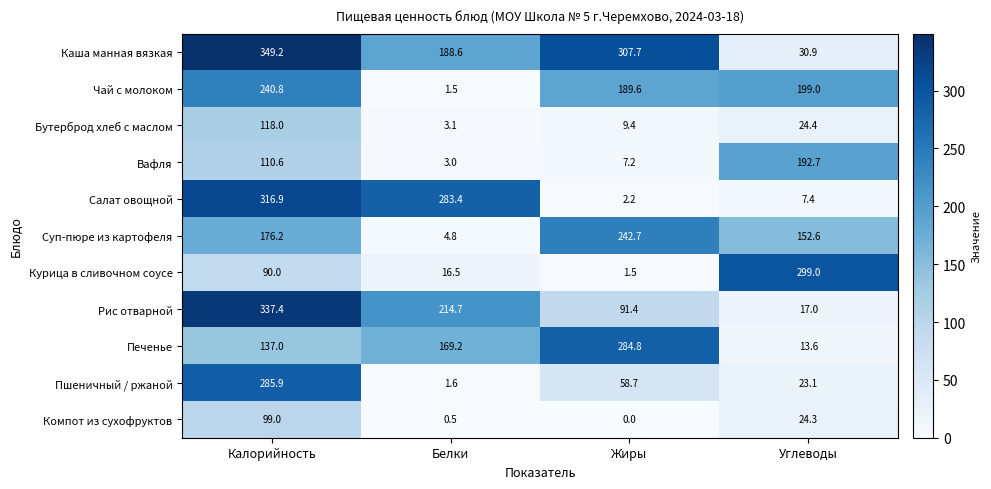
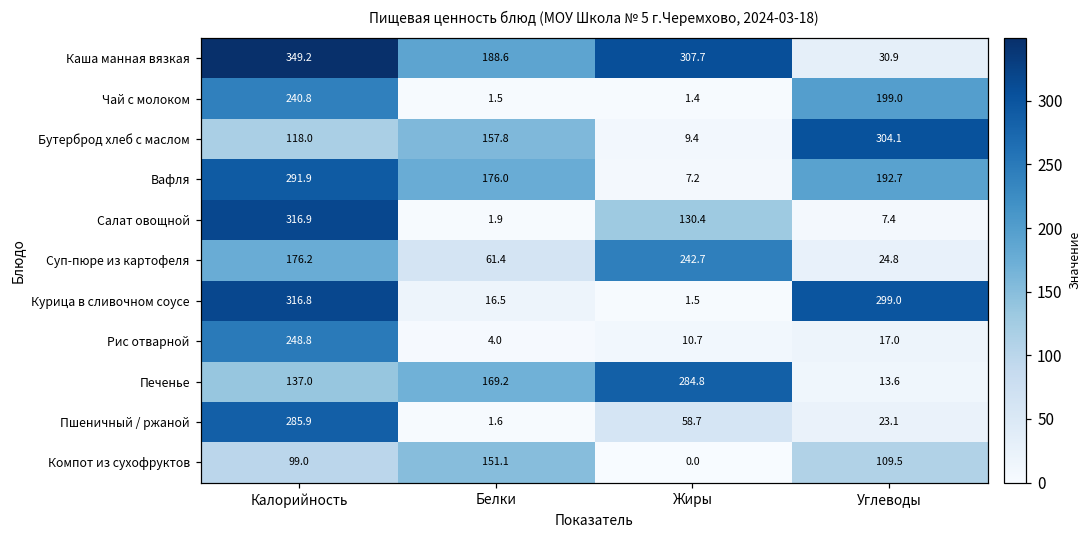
  {
    "Каша манная вязкая": {
      "Калорийность": 349.2,
      "Белки": 188.6,
      "Жиры": 307.7,
      "Углеводы": 30.9
    },
    "Чай с молоком": {
      "Калорийность": 240.8,
      "Белки": 1.5,
-     "Жиры": 189.6,
+     "Жиры": 1.4,
      "Углеводы": 199.0
    },
    "Бутерброд хлеб с маслом": {
      "Калорийность": 118.0,
-     "Белки": 3.1,
+     "Белки": 157.8,
      "Жиры": 9.4,
-     "Углеводы": 24.4
+     "Углеводы": 304.1
    },
    "Вафля": {
-     "Калорийность": 110.6,
-     "Белки": 3.0,
+     "Калорийность": 291.9,
+     "Белки": 176.0,
      "Жиры": 7.2,
      "Углеводы": 192.7
    },
    "Салат овощной": {
      "Калорийность": 316.9,
-     "Белки": 283.4,
-     "Жиры": 2.2,
+     "Белки": 1.9,
+     "Жиры": 130.4,
      "Углеводы": 7.4
    },
    "Суп-пюре из картофеля": {
      "Калорийность": 176.2,
-     "Белки": 4.8,
+     "Белки": 61.4,
      "Жиры": 242.7,
-     "Углеводы": 152.6
+     "Углеводы": 24.8
    },
    "Курица в сливочном соусе": {
-     "Калорийность": 90.0,
+     "Калорийность": 316.8,
      "Белки": 16.5,
      "Жиры": 1.5,
      "Углеводы": 299.0
    },
    "Рис отварной": {
-     "Калорийность": 337.4,
-     "Белки": 214.7,
-     "Жиры": 91.4,
+     "Калорийность": 248.8,
+     "Белки": 4.0,
+     "Жиры": 10.7,
      "Углеводы": 17.0
    },
    "Печенье": {
      "Калорийность": 137.0,
      "Белки": 169.2,
      "Жиры": 284.8,
      "Углеводы": 13.6
    },
    "Пшеничный / ржаной": {
      "Калорийность": 285.9,
      "Белки": 1.6,
      "Жиры": 58.7,
      "Углеводы": 23.1
    },
    "Компот из сухофруктов": {
      "Калорийность": 99.0,
-     "Белки": 0.5,
+     "Белки": 151.1,
      "Жиры": 0.0,
-     "Углеводы": 24.3
+     "Углеводы": 109.5
    }
  }
